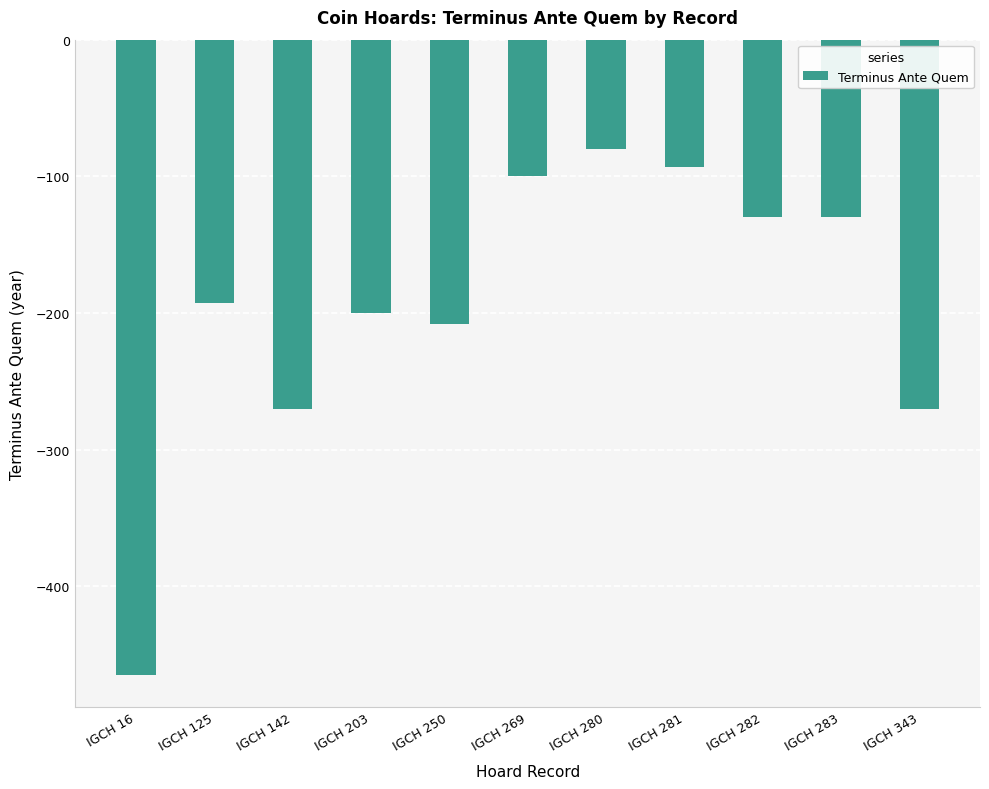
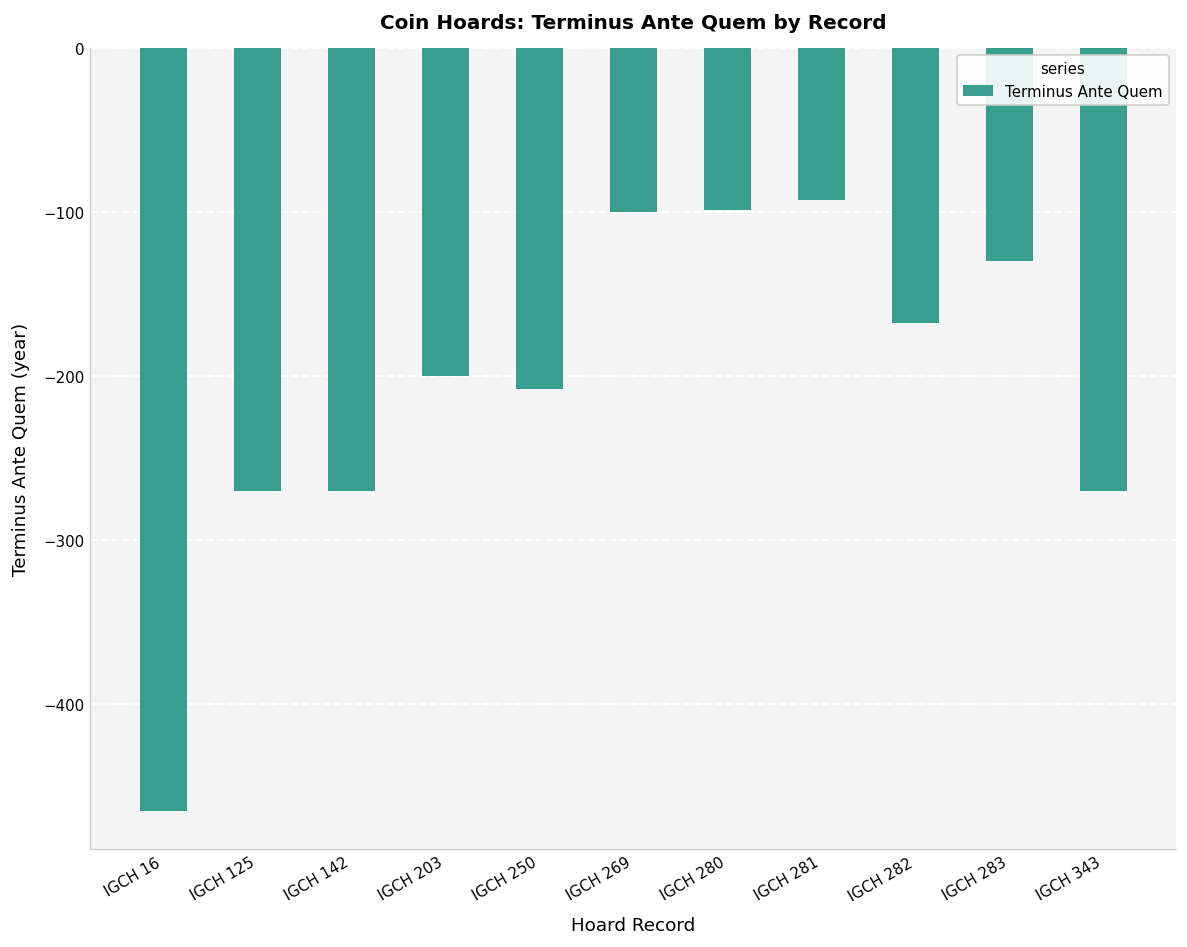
  {
    "IGCH 16": -465,
-   "IGCH 125": -193,
+   "IGCH 125": -270,
    "IGCH 142": -270,
    "IGCH 203": -200,
    "IGCH 250": -208,
    "IGCH 269": -100,
-   "IGCH 280": -80,
+   "IGCH 280": -99,
    "IGCH 281": -93,
-   "IGCH 282": -130,
+   "IGCH 282": -168,
    "IGCH 283": -130,
    "IGCH 343": -270
  }
